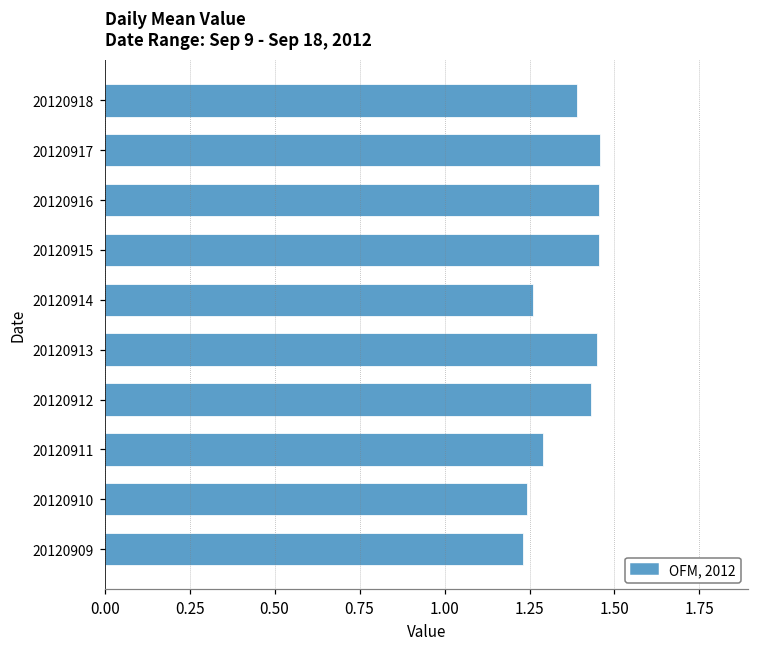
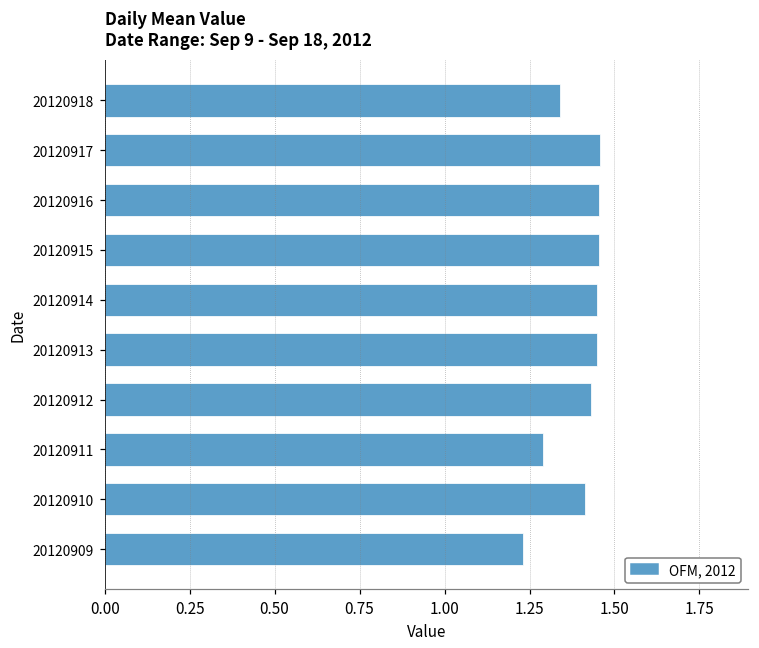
  {
-   "20120918": 1.39,
+   "20120918": 1.34,
    "20120917": 1.46,
    "20120916": 1.46,
    "20120915": 1.46,
-   "20120914": 1.26,
+   "20120914": 1.45,
    "20120913": 1.45,
    "20120912": 1.43,
    "20120911": 1.29,
-   "20120910": 1.24,
+   "20120910": 1.41,
    "20120909": 1.23
  }
